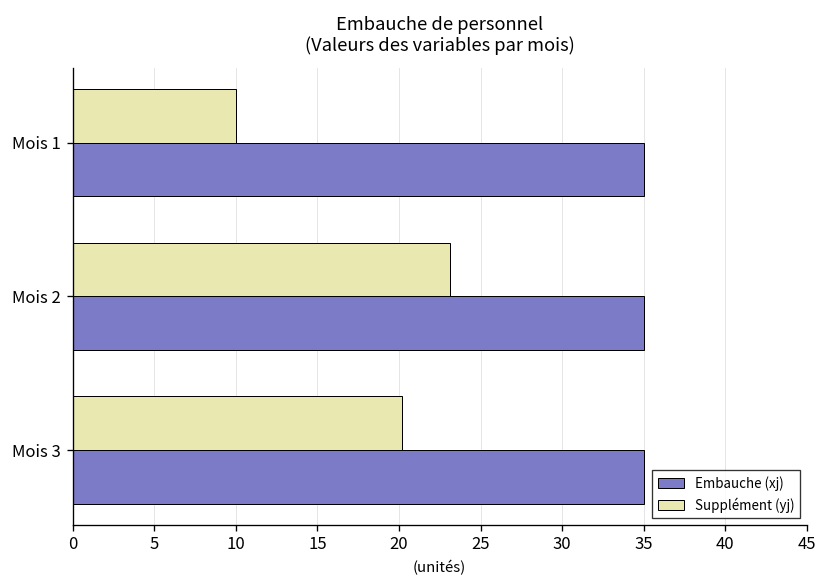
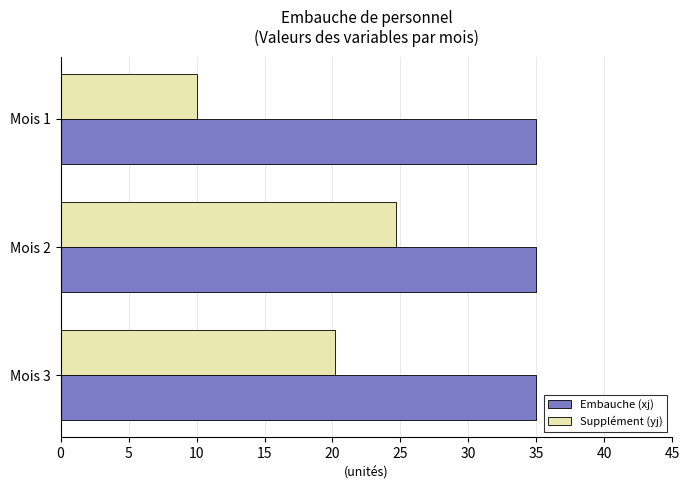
  {
    "Embauche (xj)": {
      "Mois 1": 35.0,
      "Mois 2": 35.0,
      "Mois 3": 35.0
    },
    "Supplément (yj)": {
      "Mois 1": 10.0,
-     "Mois 2": 23.1,
+     "Mois 2": 24.7,
      "Mois 3": 20.2
    }
  }
